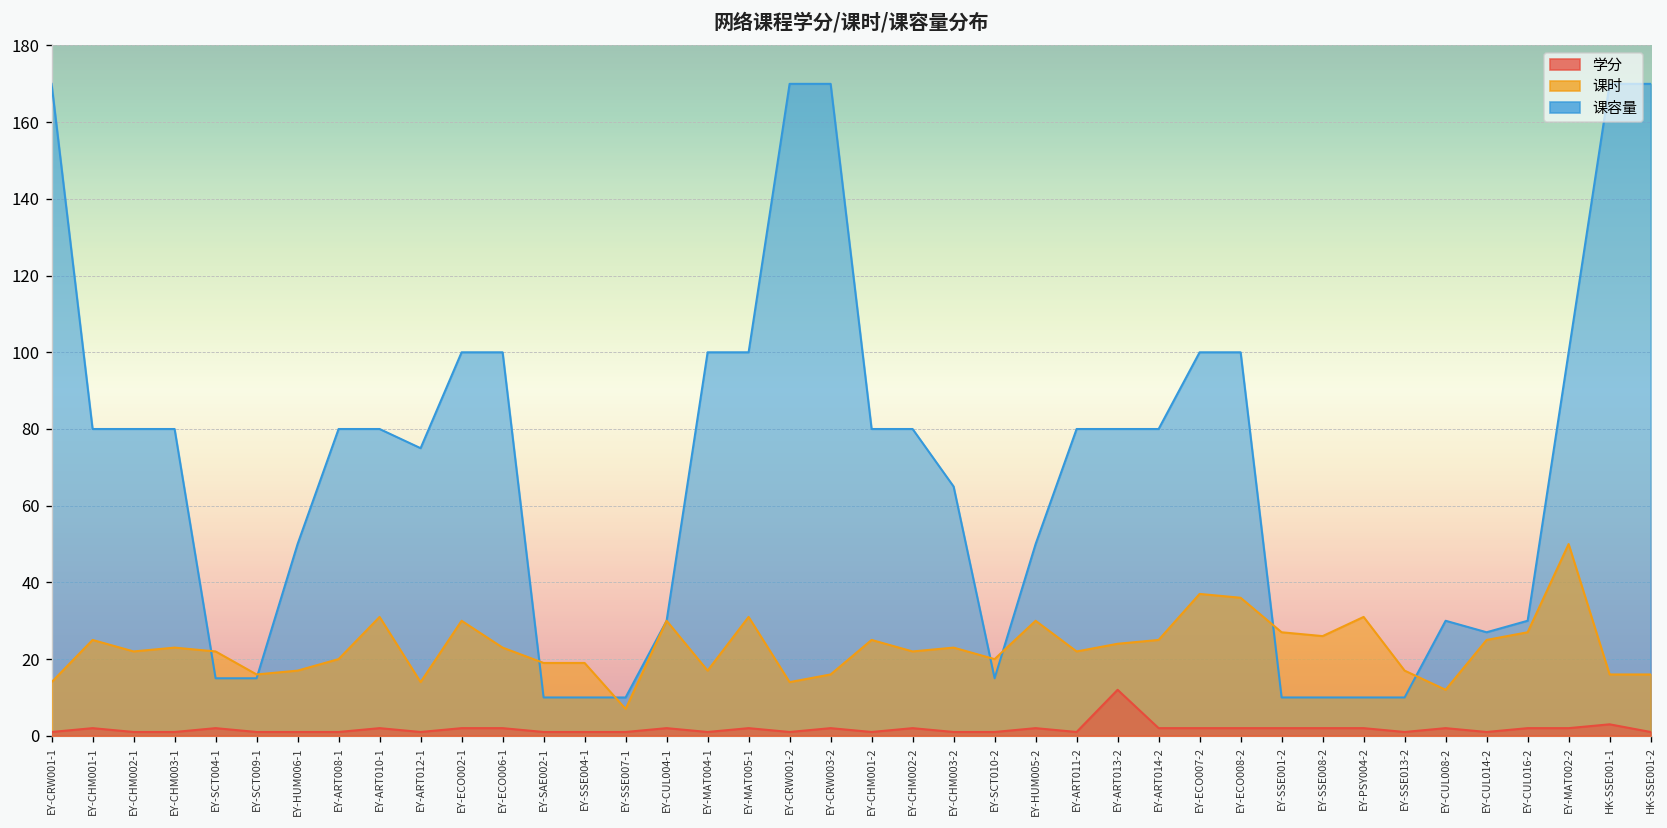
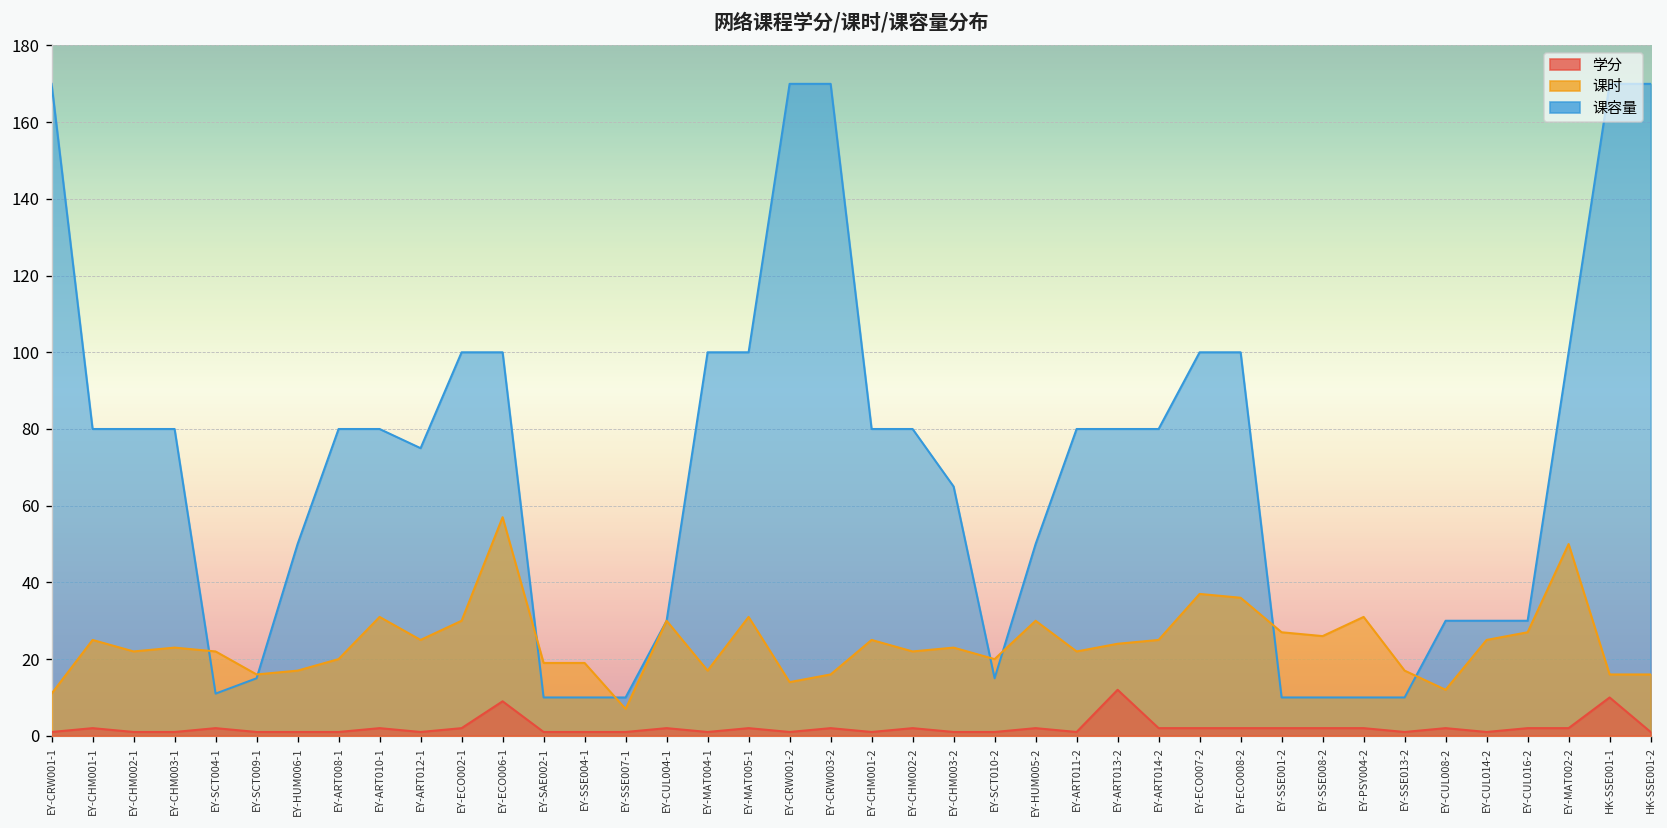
  {
    "课容量": {
      "EY-CRW001-1": 170,
      "EY-CHM001-1": 80,
      "EY-CHM002-1": 80,
      "EY-CHM003-1": 80,
-     "EY-SCT004-1": 15,
+     "EY-SCT004-1": 11,
      "EY-SCT009-1": 15,
      "EY-HUM006-1": 50,
      "EY-ART008-1": 80,
      "EY-ART010-1": 80,
      "EY-ART012-1": 75,
      "EY-ECO002-1": 100,
      "EY-ECO006-1": 100,
      "EY-SAE002-1": 10,
      "EY-SSE004-1": 10,
      "EY-SSE007-1": 10,
      "EY-MAT004-1": 100,
      "EY-MAT005-1": 100,
      "EY-CRW001-2": 170,
      "EY-CRW003-2": 170,
      "EY-CHM001-2": 80,
      "EY-CHM002-2": 80,
      "EY-CHM003-2": 65,
      "EY-SCT010-2": 15,
      "EY-HUM005-2": 50,
      "EY-ART011-2": 80,
      "EY-ART013-2": 80,
      "EY-ART014-2": 80,
      "EY-ECO007-2": 100,
      "EY-ECO008-2": 100,
      "EY-SSE001-2": 10,
      "EY-SSE008-2": 10,
      "EY-PSY004-2": 10,
      "EY-SSE013-2": 10,
      "EY-CUL008-2": 30,
-     "EY-CUL014-2": 27,
+     "EY-CUL014-2": 30,
      "EY-CUL016-2": 30,
      "EY-MAT002-2": 100,
      "HK-SSE001-2": 170
    },
    "课时": {
-     "EY-CRW001-1": 14,
+     "EY-CRW001-1": 11,
      "EY-CHM001-1": 25,
      "EY-CHM002-1": 22,
      "EY-CHM003-1": 23,
      "EY-SCT004-1": 22,
      "EY-SCT009-1": 16,
      "EY-HUM006-1": 17,
      "EY-ART008-1": 20,
      "EY-ART010-1": 31,
-     "EY-ART012-1": 14,
+     "EY-ART012-1": 25,
      "EY-ECO002-1": 30,
-     "EY-ECO006-1": 23,
+     "EY-ECO006-1": 57,
      "EY-SAE002-1": 19,
      "EY-SSE004-1": 19,
      "EY-SSE007-1": 7,
      "EY-MAT004-1": 17,
      "EY-MAT005-1": 31,
      "EY-CRW001-2": 14,
      "EY-CRW003-2": 16,
      "EY-CHM001-2": 25,
      "EY-CHM002-2": 22,
      "EY-CHM003-2": 23,
      "EY-SCT010-2": 20,
      "EY-HUM005-2": 30,
      "EY-ART011-2": 22,
      "EY-ART013-2": 24,
      "EY-ART014-2": 25,
      "EY-ECO007-2": 37,
      "EY-ECO008-2": 36,
      "EY-SSE001-2": 27,
      "EY-SSE008-2": 26,
      "EY-PSY004-2": 31,
      "EY-SSE013-2": 17,
      "EY-CUL008-2": 12,
      "EY-CUL014-2": 25,
      "EY-CUL016-2": 27,
      "EY-MAT002-2": 50,
      "HK-SSE001-1": 16,
      "HK-SSE001-2": 16
    },
    "学分": {
      "EY-CRW001-1": 1,
      "EY-CHM001-1": 2,
      "EY-CHM002-1": 1,
      "EY-CHM003-1": 1,
      "EY-SCT004-1": 2,
      "EY-SCT009-1": 1,
      "EY-HUM006-1": 1,
      "EY-ART008-1": 1,
      "EY-ART010-1": 2,
      "EY-ART012-1": 1,
      "EY-ECO002-1": 2,
-     "EY-ECO006-1": 2,
+     "EY-ECO006-1": 9,
      "EY-SAE002-1": 1,
      "EY-SSE004-1": 1,
      "EY-SSE007-1": 1,
      "EY-CUL004-1": 2,
      "EY-MAT004-1": 1,
      "EY-MAT005-1": 2,
      "EY-CRW001-2": 1,
      "EY-CRW003-2": 2,
      "EY-CHM001-2": 1,
      "EY-CHM002-2": 2,
      "EY-CHM003-2": 1,
      "EY-SCT010-2": 1,
      "EY-HUM005-2": 2,
      "EY-ART011-2": 1,
      "EY-ART013-2": 12,
      "EY-ART014-2": 2,
      "EY-ECO007-2": 2,
      "EY-ECO008-2": 2,
      "EY-SSE001-2": 2,
      "EY-SSE008-2": 2,
      "EY-PSY004-2": 2,
      "EY-SSE013-2": 1,
      "EY-CUL008-2": 2,
      "EY-CUL014-2": 1,
      "EY-CUL016-2": 2,
      "EY-MAT002-2": 2,
-     "HK-SSE001-1": 3,
+     "HK-SSE001-1": 10,
      "HK-SSE001-2": 1
    }
  }
